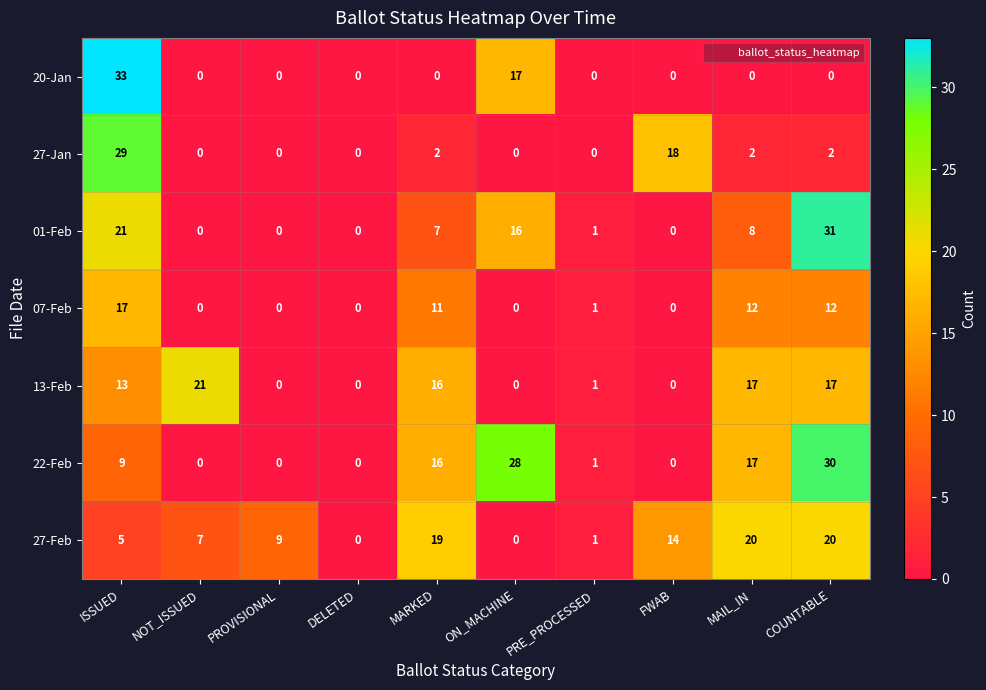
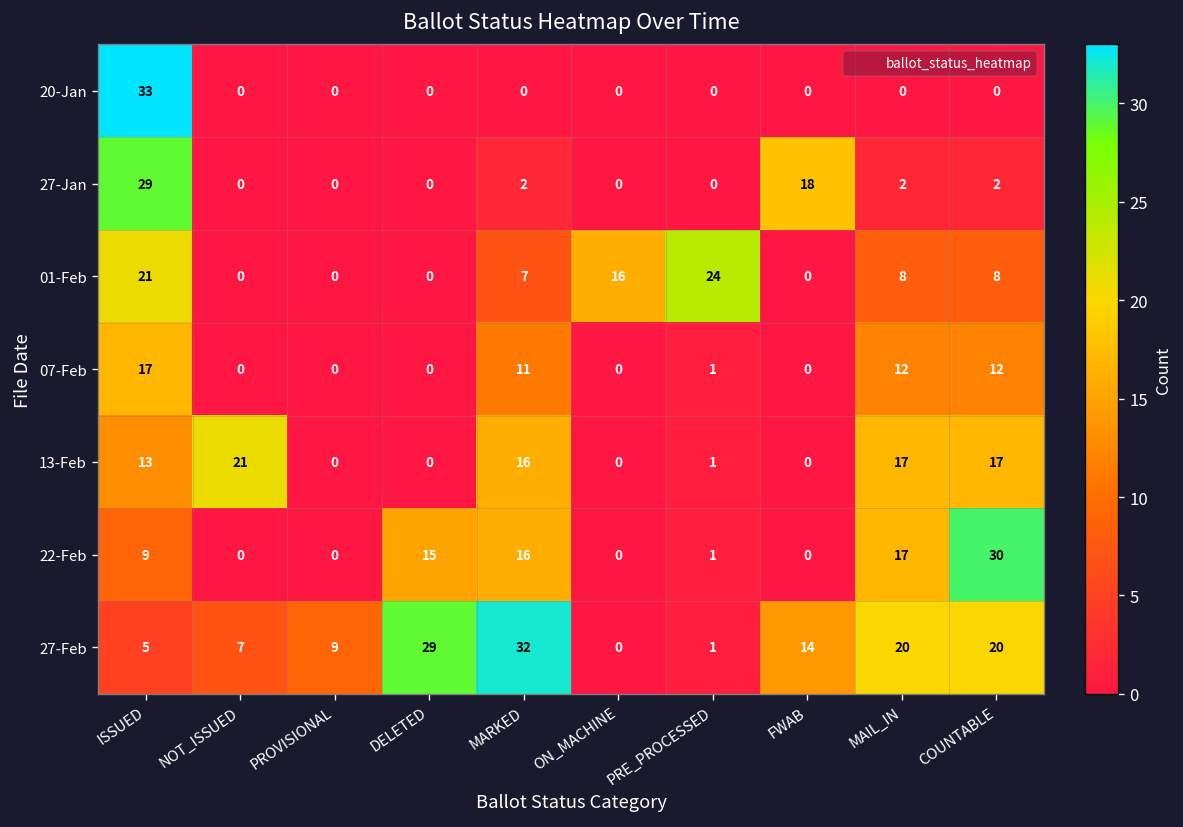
  {
    "20-Jan": {
      "ISSUED": 33,
      "NOT_ISSUED": 0,
      "PROVISIONAL": 0,
      "DELETED": 0,
      "MARKED": 0,
-     "ON_MACHINE": 17,
+     "ON_MACHINE": 0,
      "PRE_PROCESSED": 0,
      "FWAB": 0,
      "MAIL_IN": 0,
      "COUNTABLE": 0
    },
    "27-Jan": {
      "ISSUED": 29,
      "NOT_ISSUED": 0,
      "PROVISIONAL": 0,
      "DELETED": 0,
      "MARKED": 2,
      "ON_MACHINE": 0,
      "PRE_PROCESSED": 0,
      "FWAB": 18,
      "MAIL_IN": 2,
      "COUNTABLE": 2
    },
    "01-Feb": {
      "ISSUED": 21,
      "NOT_ISSUED": 0,
      "PROVISIONAL": 0,
      "DELETED": 0,
      "MARKED": 7,
      "ON_MACHINE": 16,
-     "PRE_PROCESSED": 1,
+     "PRE_PROCESSED": 24,
      "FWAB": 0,
      "MAIL_IN": 8,
-     "COUNTABLE": 31
+     "COUNTABLE": 8
    },
    "07-Feb": {
      "ISSUED": 17,
      "NOT_ISSUED": 0,
      "PROVISIONAL": 0,
      "DELETED": 0,
      "MARKED": 11,
      "ON_MACHINE": 0,
      "PRE_PROCESSED": 1,
      "FWAB": 0,
      "MAIL_IN": 12,
      "COUNTABLE": 12
    },
    "13-Feb": {
      "ISSUED": 13,
      "NOT_ISSUED": 21,
      "PROVISIONAL": 0,
      "DELETED": 0,
      "MARKED": 16,
      "ON_MACHINE": 0,
      "PRE_PROCESSED": 1,
      "FWAB": 0,
      "MAIL_IN": 17,
      "COUNTABLE": 17
    },
    "22-Feb": {
      "ISSUED": 9,
      "NOT_ISSUED": 0,
      "PROVISIONAL": 0,
-     "DELETED": 0,
+     "DELETED": 15,
      "MARKED": 16,
-     "ON_MACHINE": 28,
+     "ON_MACHINE": 0,
      "PRE_PROCESSED": 1,
      "FWAB": 0,
      "MAIL_IN": 17,
      "COUNTABLE": 30
    },
    "27-Feb": {
      "ISSUED": 5,
      "NOT_ISSUED": 7,
      "PROVISIONAL": 9,
-     "DELETED": 0,
-     "MARKED": 19,
+     "DELETED": 29,
+     "MARKED": 32,
      "ON_MACHINE": 0,
      "PRE_PROCESSED": 1,
      "FWAB": 14,
      "MAIL_IN": 20,
      "COUNTABLE": 20
    }
  }
